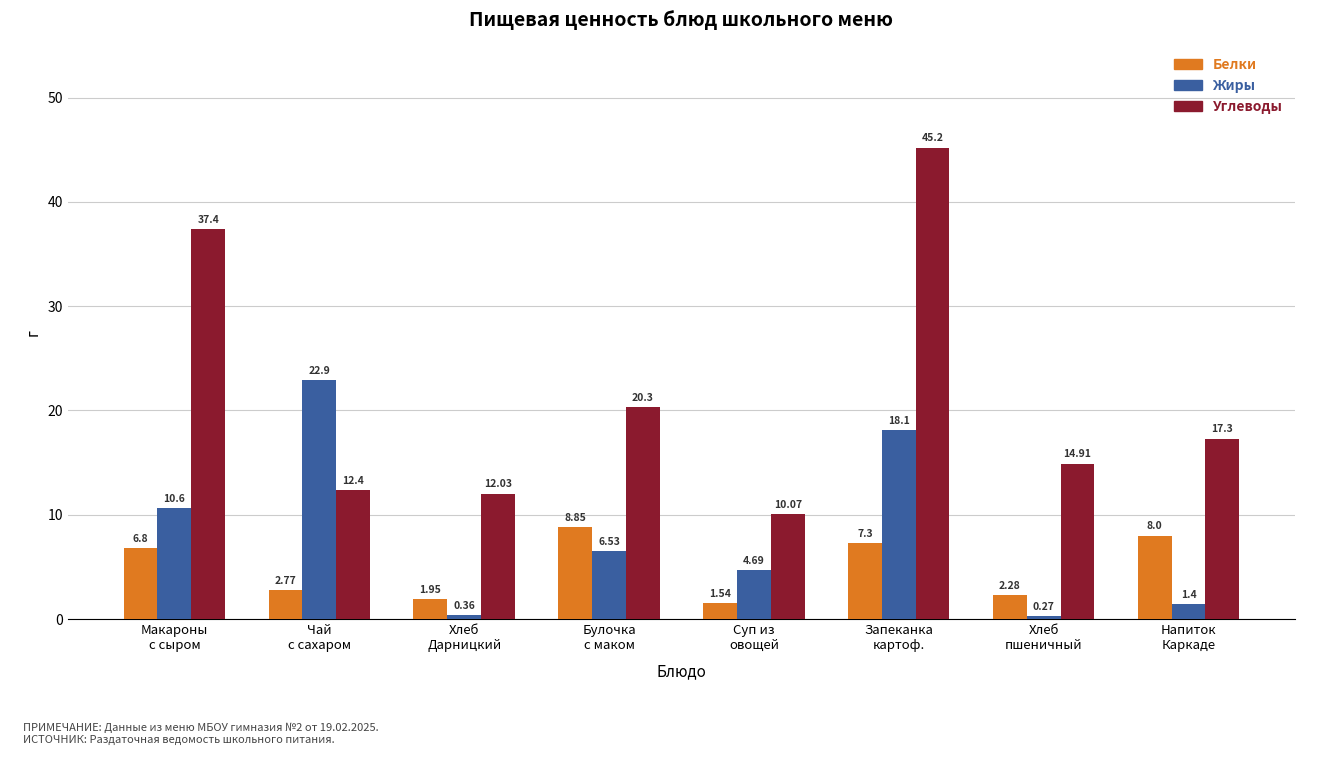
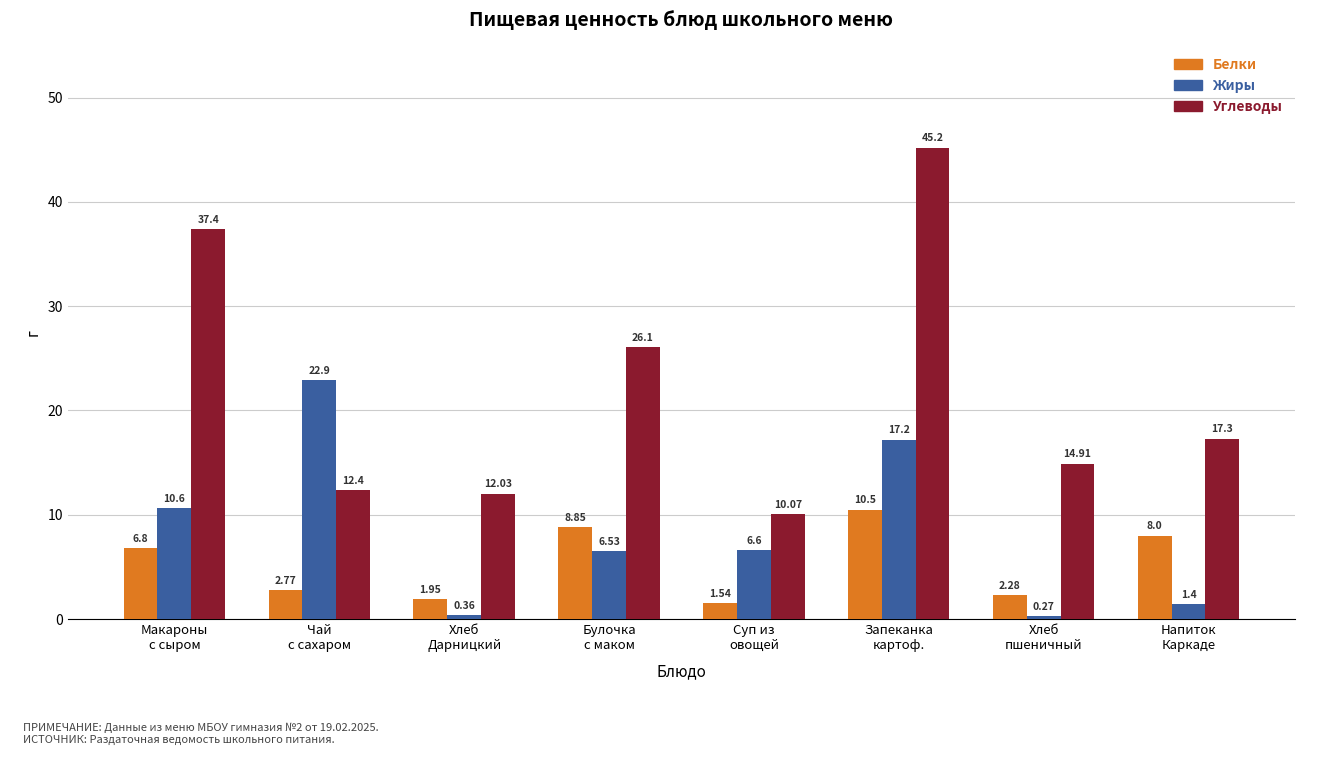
  {
    "Белки": {
      "Макароны с сыром": 6.8,
      "Чай с сахаром": 2.77,
      "Хлеб Дарницкий": 1.95,
      "Булочка с маком": 8.85,
      "Суп из овощей": 1.54,
-     "Запеканка картоф.": 7.3,
+     "Запеканка картоф.": 10.5,
      "Хлеб пшеничный": 2.28,
      "Напиток Каркаде": 8.0
    },
    "Жиры": {
      "Макароны с сыром": 10.6,
      "Чай с сахаром": 22.9,
      "Хлеб Дарницкий": 0.36,
      "Булочка с маком": 6.53,
-     "Суп из овощей": 4.69,
-     "Запеканка картоф.": 18.1,
+     "Суп из овощей": 6.6,
+     "Запеканка картоф.": 17.2,
      "Хлеб пшеничный": 0.27,
      "Напиток Каркаде": 1.4
    },
    "Углеводы": {
      "Макароны с сыром": 37.4,
      "Чай с сахаром": 12.4,
      "Хлеб Дарницкий": 12.03,
-     "Булочка с маком": 20.3,
+     "Булочка с маком": 26.1,
      "Суп из овощей": 10.07,
      "Запеканка картоф.": 45.2,
      "Хлеб пшеничный": 14.91,
      "Напиток Каркаде": 17.3
    }
  }
